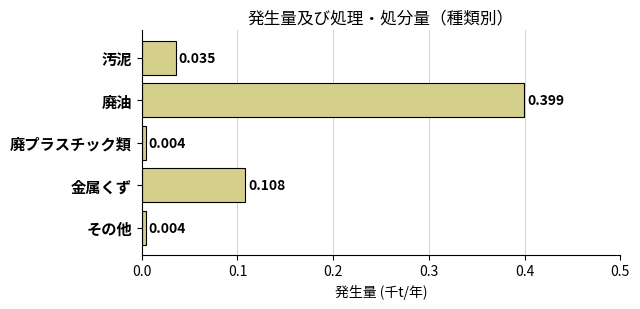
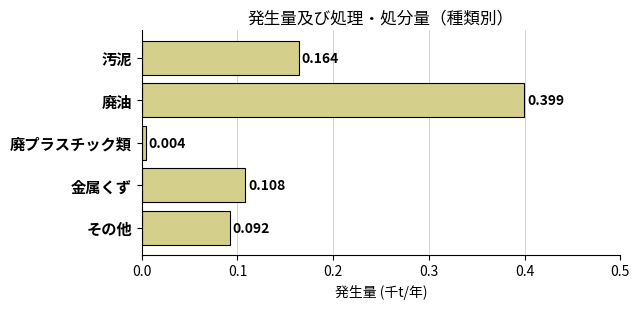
  {
-   "汚泥": 0.035,
+   "汚泥": 0.164,
    "廃油": 0.399,
    "廃プラスチック類": 0.004,
    "金属くず": 0.108,
-   "その他": 0.004
+   "その他": 0.092
  }
